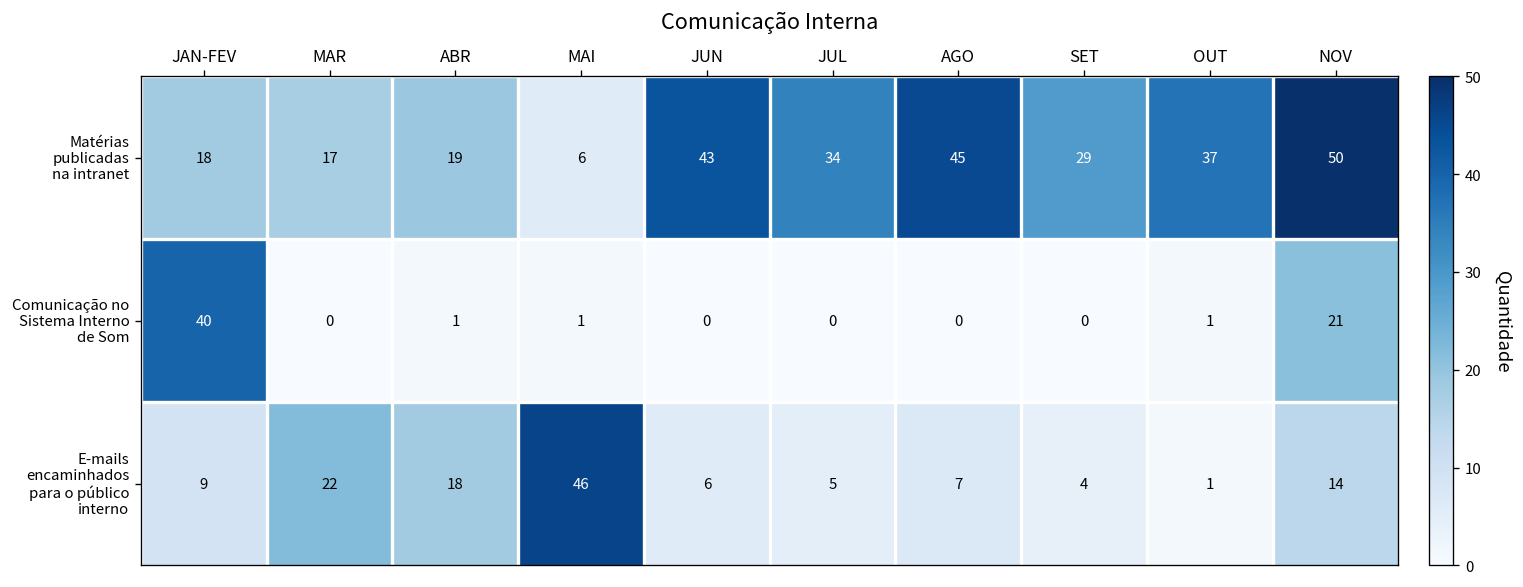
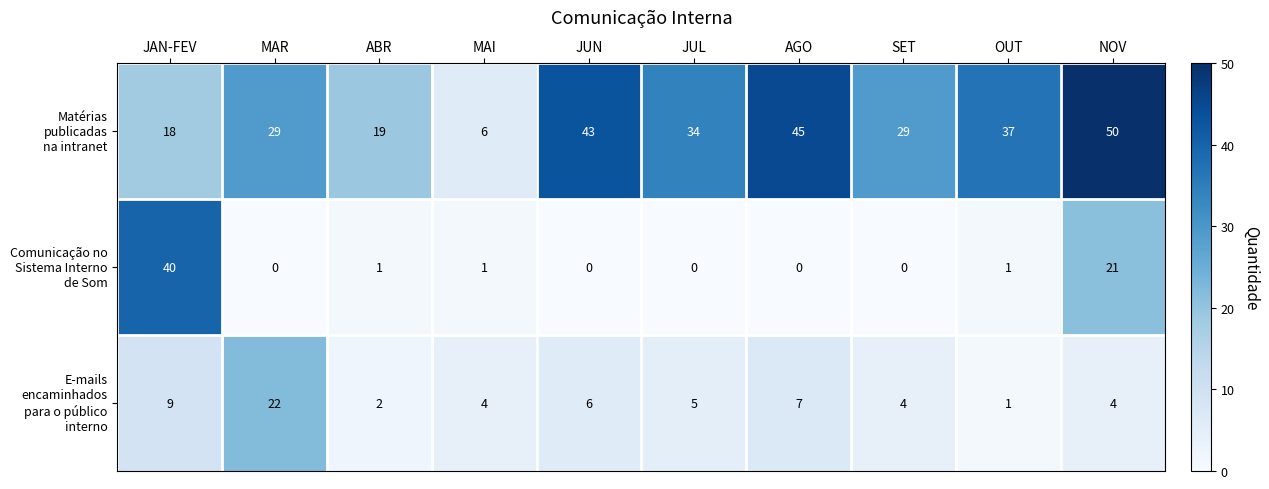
  {
    "Matérias publicadas na intranet": {
      "JAN-FEV": 18,
-     "MAR": 17,
+     "MAR": 29,
      "ABR": 19,
      "MAI": 6,
      "JUN": 43,
      "JUL": 34,
      "AGO": 45,
      "SET": 29,
      "OUT": 37,
      "NOV": 50
    },
    "Comunicação no Sistema Interno de Som": {
      "JAN-FEV": 40,
      "MAR": 0,
      "ABR": 1,
      "MAI": 1,
      "JUN": 0,
      "JUL": 0,
      "AGO": 0,
      "SET": 0,
      "OUT": 1,
      "NOV": 21
    },
    "E-mails encaminhados para o público interno": {
      "JAN-FEV": 9,
      "MAR": 22,
-     "ABR": 18,
-     "MAI": 46,
+     "ABR": 2,
+     "MAI": 4,
      "JUN": 6,
      "JUL": 5,
      "AGO": 7,
      "SET": 4,
      "OUT": 1,
-     "NOV": 14
+     "NOV": 4
    }
  }
